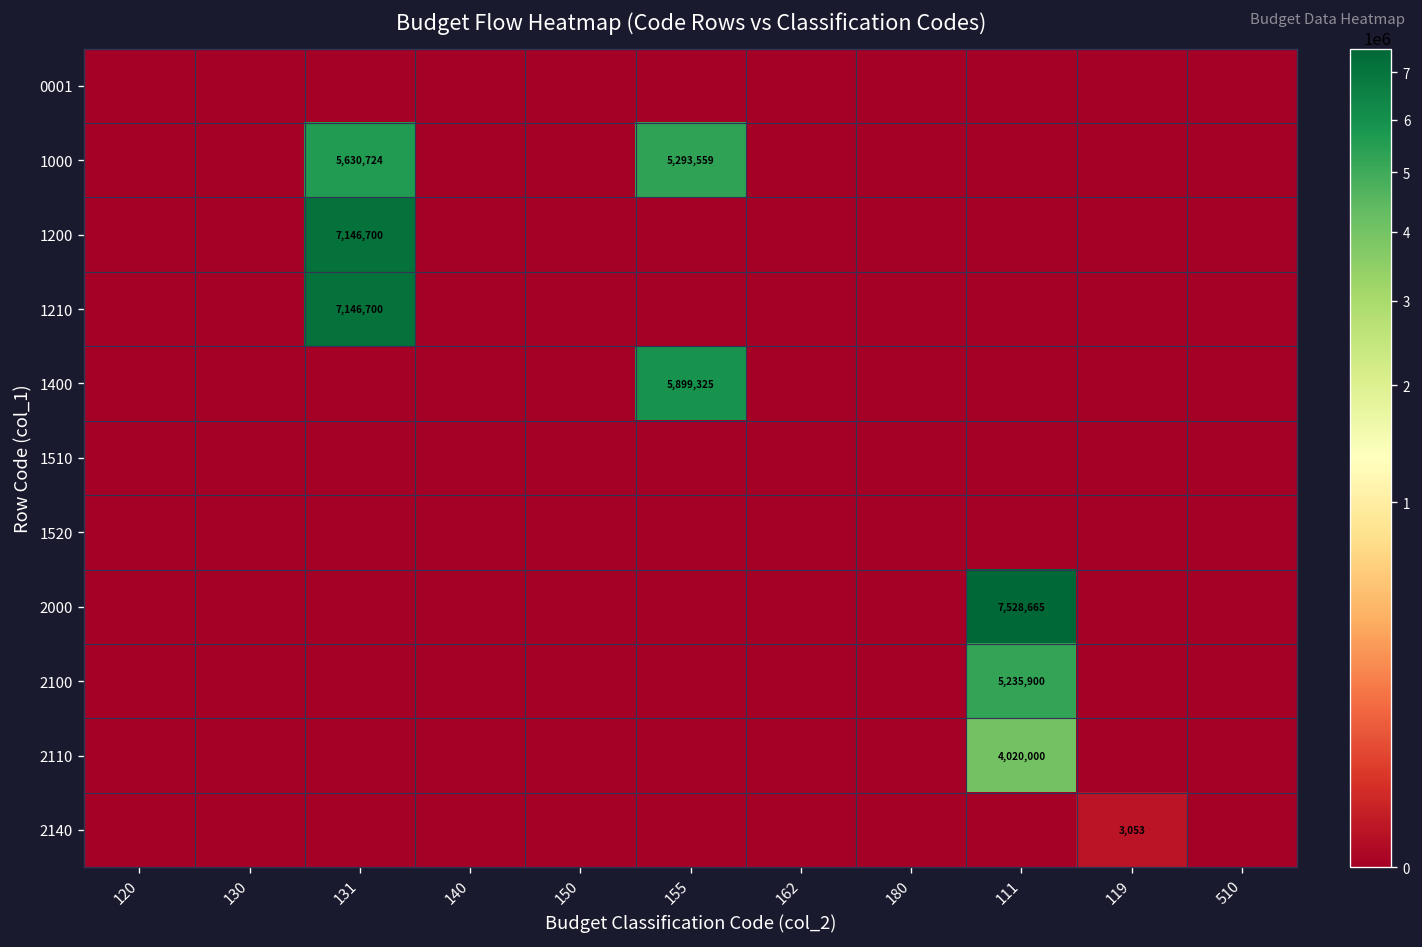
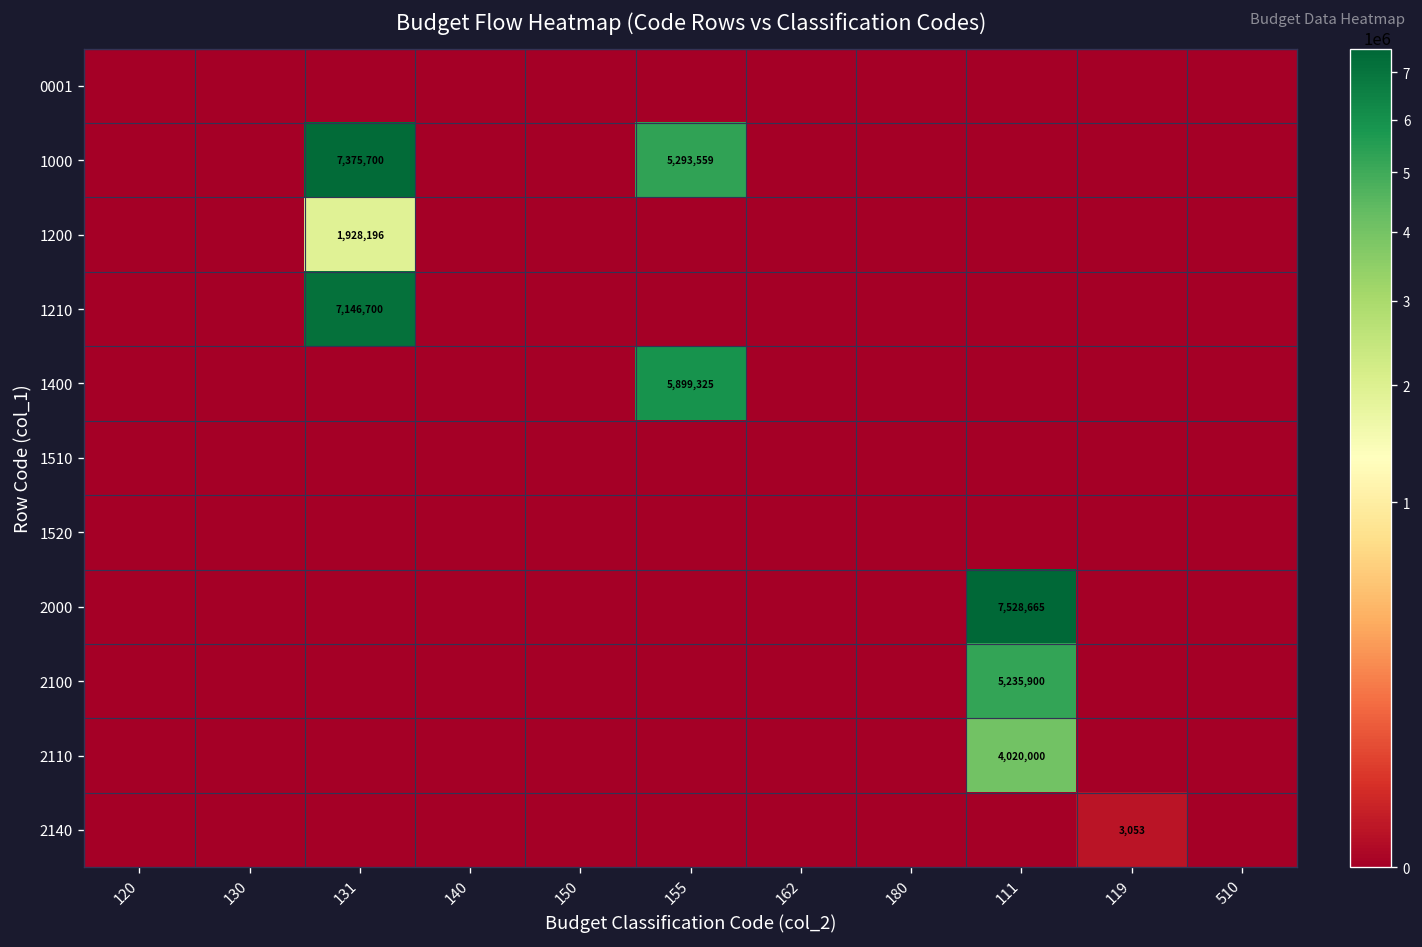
  {
    "1000": {
-     "131": "5,630,724",
+     "131": "7,375,700",
      "155": "5,293,559"
    },
    "1200": {
-     "131": "7,146,700"
+     "131": "1,928,196"
    },
    "1210": {
      "131": "7,146,700"
    },
    "1400": {
      "155": "5,899,325"
    },
    "2000": {
      "111": "7,528,665"
    },
    "2100": {
      "111": "5,235,900"
    },
    "2110": {
      "111": "4,020,000"
    },
    "2140": {
      "119": "3,053"
    }
  }
